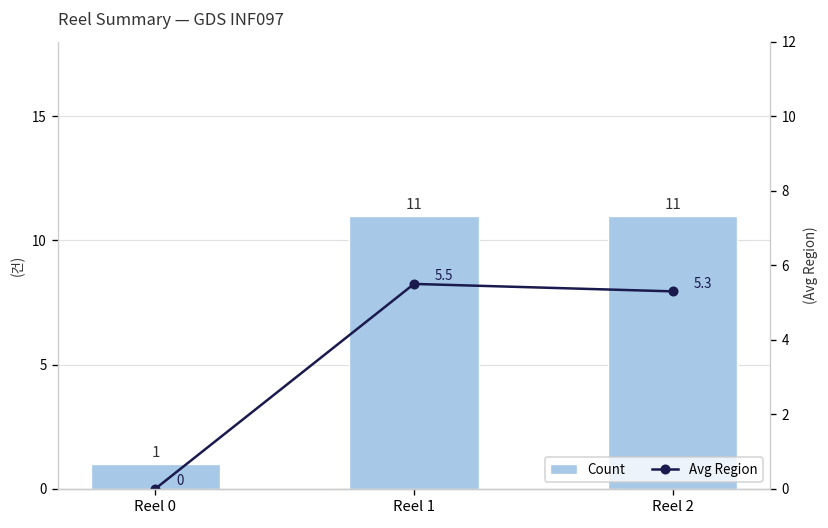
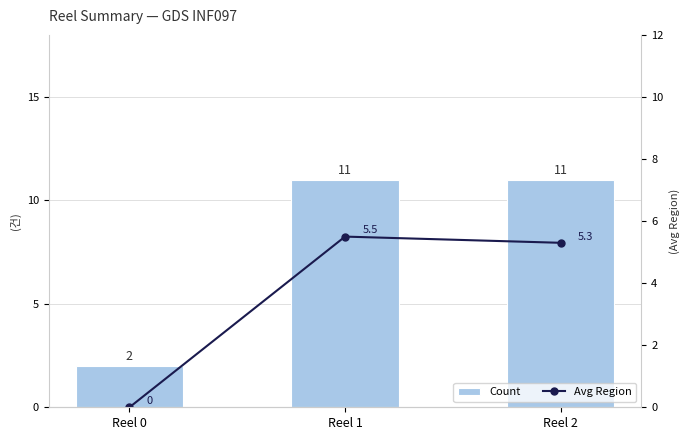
  {
    "Count": {
-     "Reel 0": 1,
+     "Reel 0": 2,
      "Reel 1": 11,
      "Reel 2": 11
    },
    "Avg Region": {
      "Reel 0": 0,
      "Reel 1": 5.5,
      "Reel 2": 5.3
    }
  }
